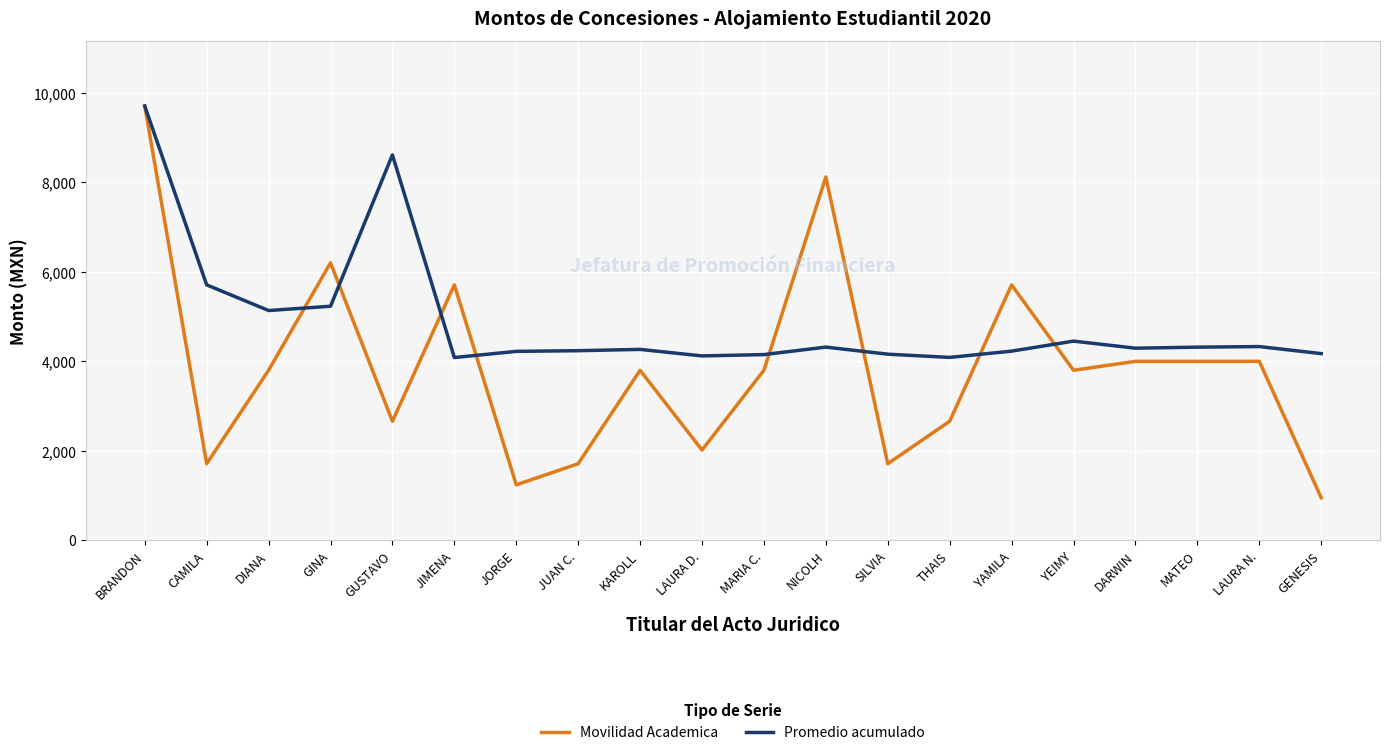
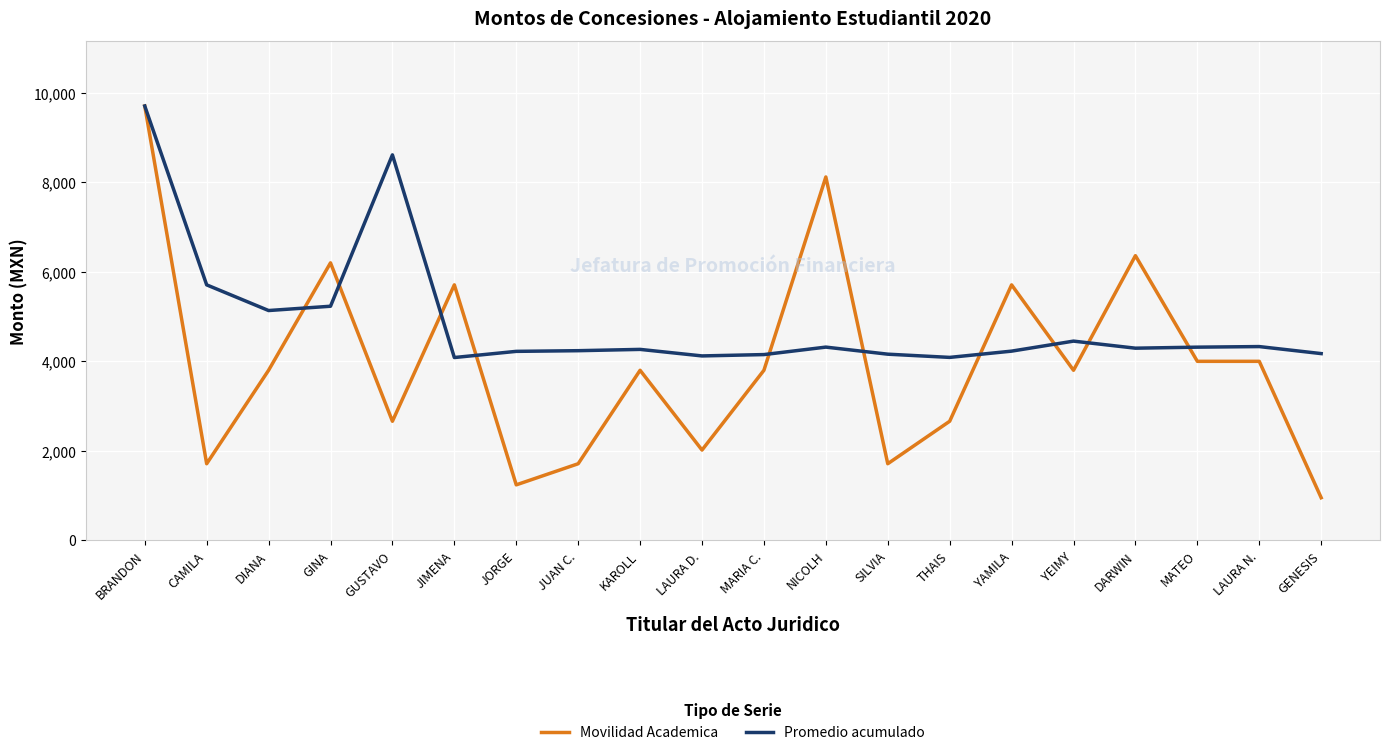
  {
    "Movilidad Academica": {
      "CAMILA": "1,700",
      "DIANA": "3,800",
      "GINA": "6,200",
      "GUSTAVO": "2,700",
      "JIMENA": "5,700",
      "JORGE": "1,200",
      "JUAN C.": "1,700",
      "KAROLL": "3,800",
      "LAURA D.": "2,000",
      "MARIA C.": "3,800",
      "NICOLH": "8,100",
      "SILVIA": "1,700",
      "THAIS": "2,700",
      "YAMILA": "5,700",
      "YEIMY": "3,800",
-     "DARWIN": "4,000",
+     "DARWIN": "6,400",
      "MATEO": "4,000",
      "LAURA N.": "4,000",
      "GENESIS": "1,000"
    },
    "Promedio acumulado": {
      "CAMILA": "5,700",
      "DIANA": "5,100",
      "GINA": "5,200",
      "GUSTAVO": "8,600",
      "JIMENA": "4,100",
      "JORGE": "4,200",
      "JUAN C.": "4,200",
      "KAROLL": "4,300",
      "LAURA D.": "4,100",
      "MARIA C.": "4,200",
      "NICOLH": "4,300",
      "SILVIA": "4,200",
      "THAIS": "4,100",
      "YAMILA": "4,200",
      "YEIMY": "4,500",
      "DARWIN": "4,300",
      "MATEO": "4,300",
      "LAURA N.": "4,300",
      "GENESIS": "4,200"
    }
  }
